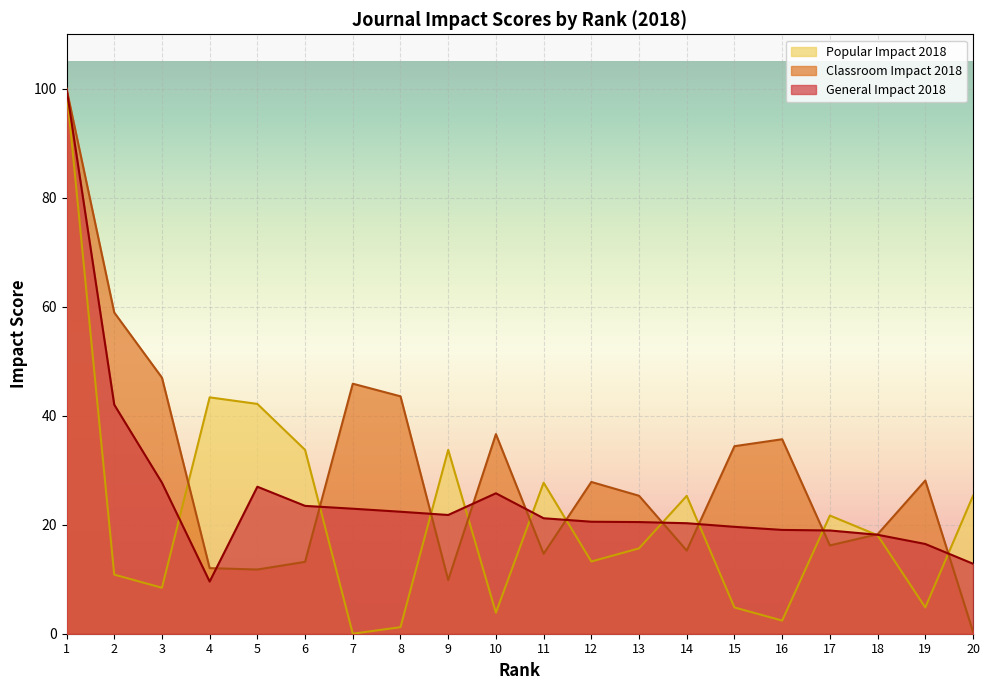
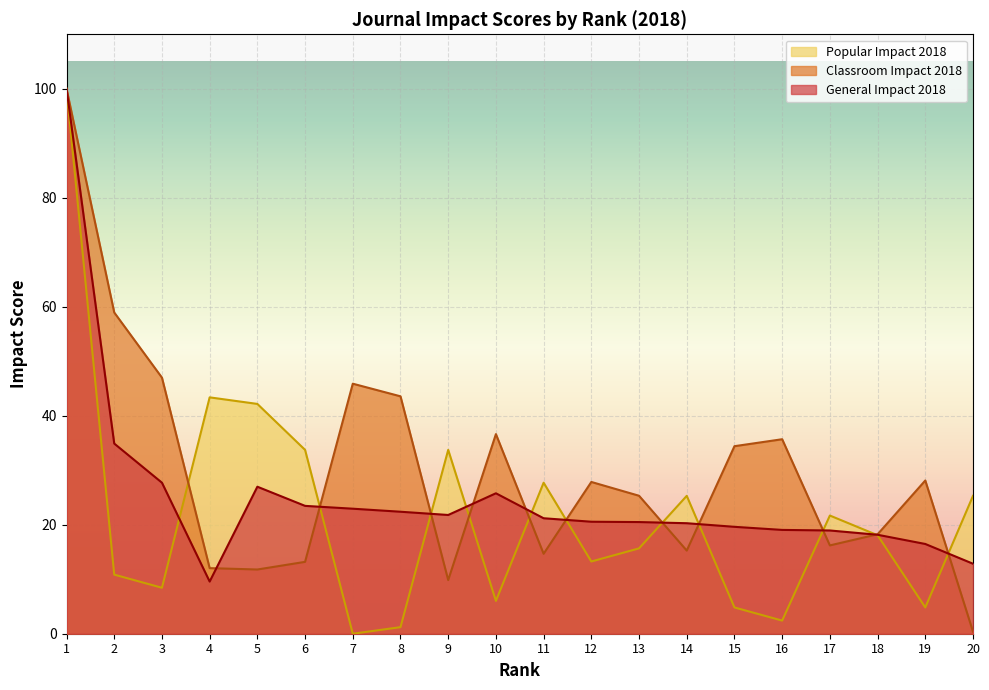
  {
    "Popular Impact 2018": {
      "2": 11,
      "3": 8,
      "4": 43,
      "5": 42,
      "6": 34,
      "7": 0,
      "8": 1,
      "9": 34,
-     "10": 4,
+     "10": 6,
      "11": 28,
      "12": 13,
      "13": 16,
      "14": 25,
      "15": 5,
      "16": 2,
      "17": 22,
      "19": 5,
      "20": 25
    },
    "Classroom Impact 2018": {
      "2": 59,
      "3": 47,
      "4": 12,
      "5": 12,
      "6": 13,
      "7": 46,
      "8": 44,
      "9": 10,
      "10": 37,
      "11": 15,
      "12": 28,
      "13": 25,
      "14": 15,
      "15": 34,
      "16": 36,
      "17": 16,
      "19": 28,
      "20": 0
    },
    "General Impact 2018": {
-     "2": 42,
+     "2": 35,
      "3": 28,
      "4": 10,
      "5": 27,
      "6": 23,
      "7": 23,
      "8": 22,
      "9": 22,
      "10": 26,
      "11": 21,
      "12": 21,
      "13": 20,
      "14": 20,
      "15": 20,
      "16": 19,
      "17": 19,
      "19": 16,
      "20": 13
    }
  }
